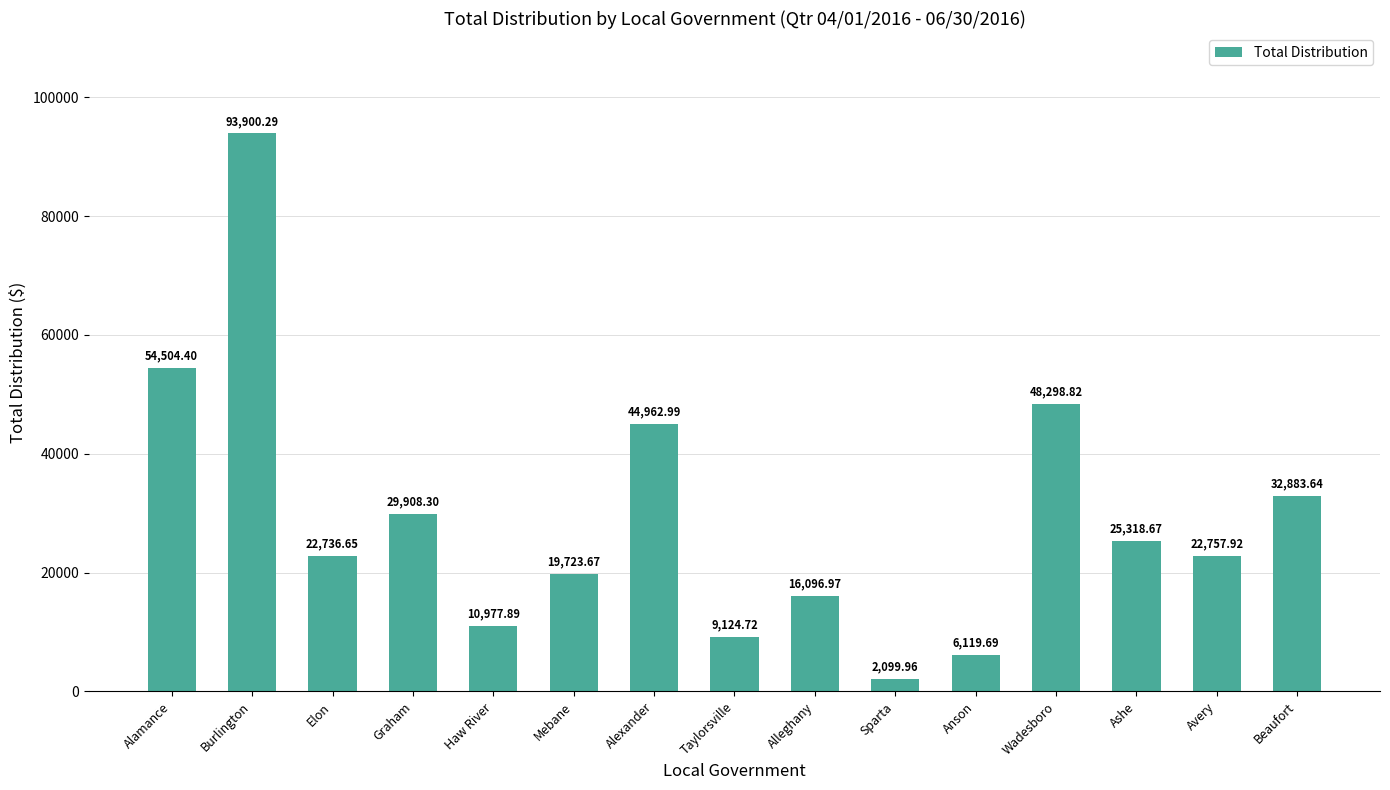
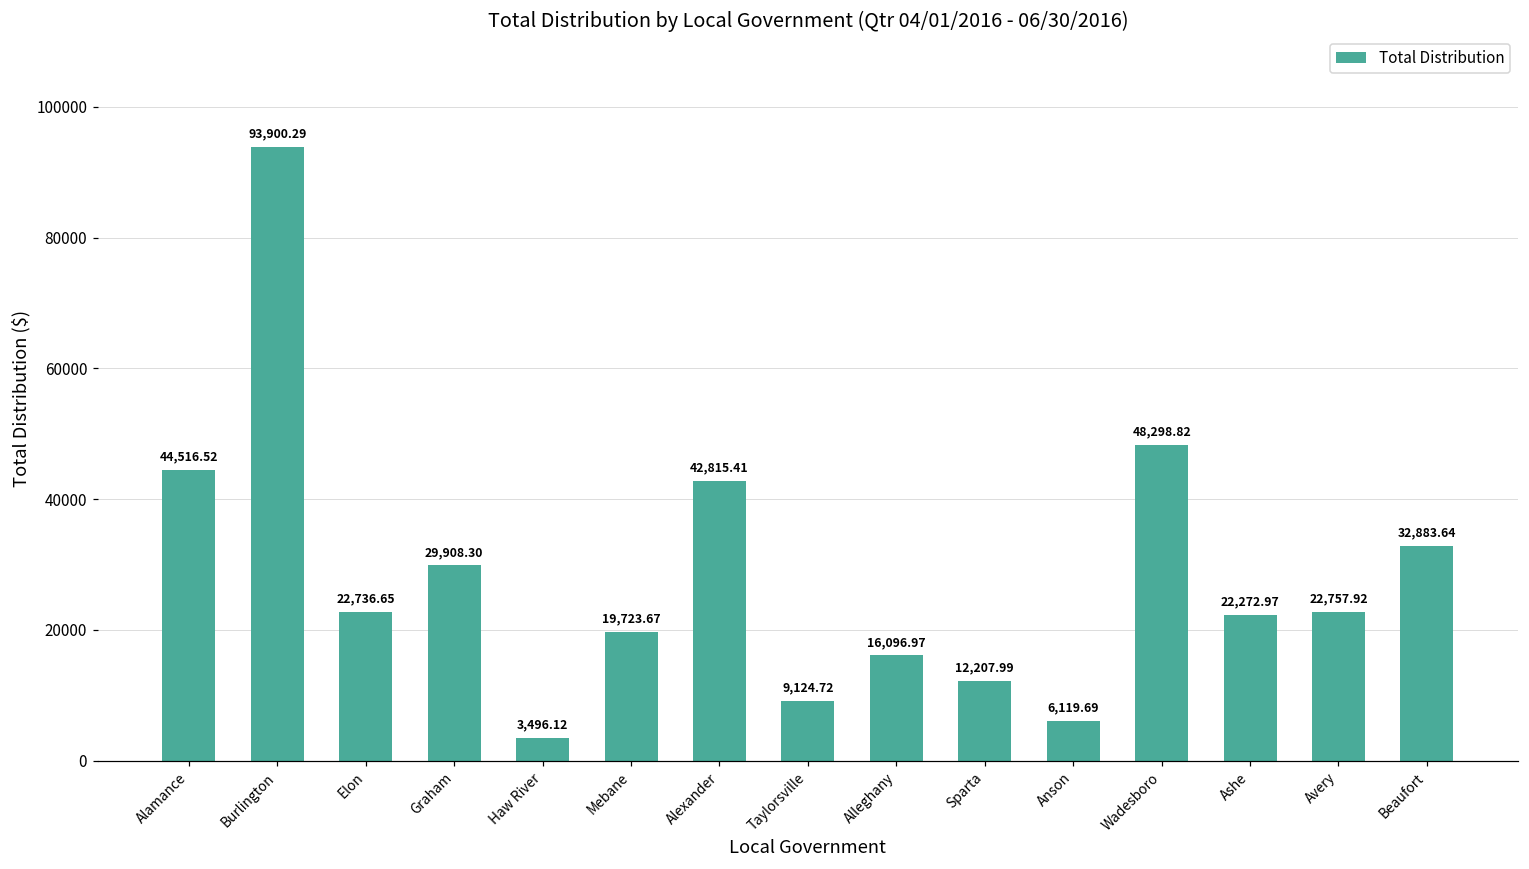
  {
-   "Alamance": "54,504.40",
+   "Alamance": "44,516.52",
    "Burlington": "93,900.29",
    "Elon": "22,736.65",
    "Graham": "29,908.30",
-   "Haw River": "10,977.89",
+   "Haw River": "3,496.12",
    "Mebane": "19,723.67",
-   "Alexander": "44,962.99",
+   "Alexander": "42,815.41",
    "Taylorsville": "9,124.72",
    "Alleghany": "16,096.97",
-   "Sparta": "2,099.96",
+   "Sparta": "12,207.99",
    "Anson": "6,119.69",
    "Wadesboro": "48,298.82",
-   "Ashe": "25,318.67",
+   "Ashe": "22,272.97",
    "Avery": "22,757.92",
    "Beaufort": "32,883.64"
  }
